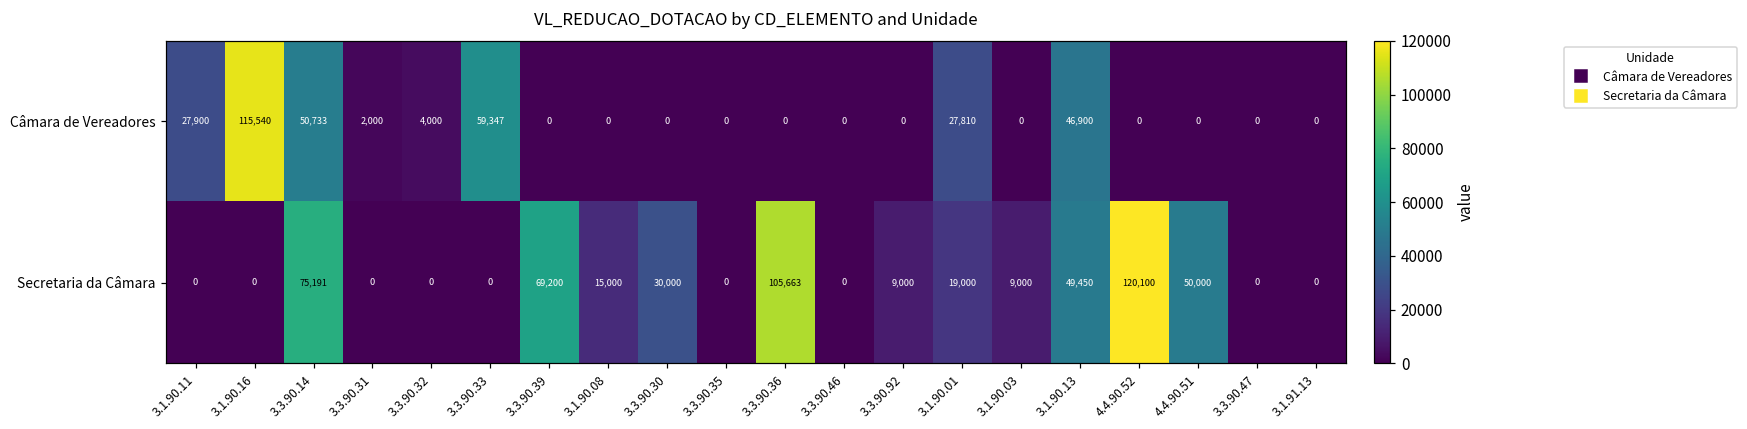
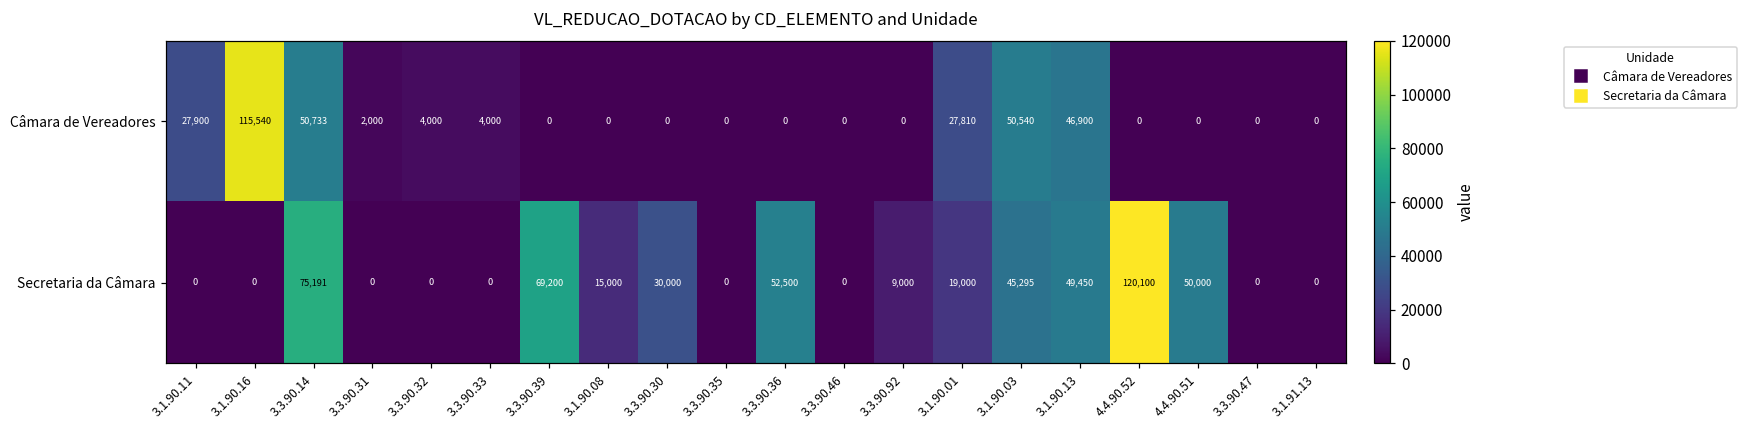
  {
    "Câmara de Vereadores": {
      "3.1.90.11": "27,900",
      "3.1.90.16": "115,540",
      "3.3.90.14": "50,733",
      "3.3.90.31": "2,000",
      "3.3.90.32": "4,000",
-     "3.3.90.33": "59,347",
+     "3.3.90.33": "4,000",
      "3.3.90.39": "0",
      "3.1.90.08": "0",
      "3.3.90.30": "0",
      "3.3.90.35": "0",
      "3.3.90.36": "0",
      "3.3.90.46": "0",
      "3.3.90.92": "0",
      "3.1.90.01": "27,810",
-     "3.1.90.03": "0",
+     "3.1.90.03": "50,540",
      "3.1.90.13": "46,900",
      "4.4.90.52": "0",
      "4.4.90.51": "0",
      "3.3.90.47": "0",
      "3.1.91.13": "0"
    },
    "Secretaria da Câmara": {
      "3.1.90.11": "0",
      "3.1.90.16": "0",
      "3.3.90.14": "75,191",
      "3.3.90.31": "0",
      "3.3.90.32": "0",
      "3.3.90.33": "0",
      "3.3.90.39": "69,200",
      "3.1.90.08": "15,000",
      "3.3.90.30": "30,000",
      "3.3.90.35": "0",
-     "3.3.90.36": "105,663",
+     "3.3.90.36": "52,500",
      "3.3.90.46": "0",
      "3.3.90.92": "9,000",
      "3.1.90.01": "19,000",
-     "3.1.90.03": "9,000",
+     "3.1.90.03": "45,295",
      "3.1.90.13": "49,450",
      "4.4.90.52": "120,100",
      "4.4.90.51": "50,000",
      "3.3.90.47": "0",
      "3.1.91.13": "0"
    }
  }
